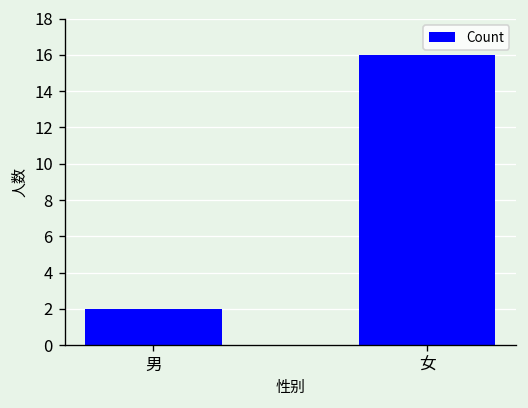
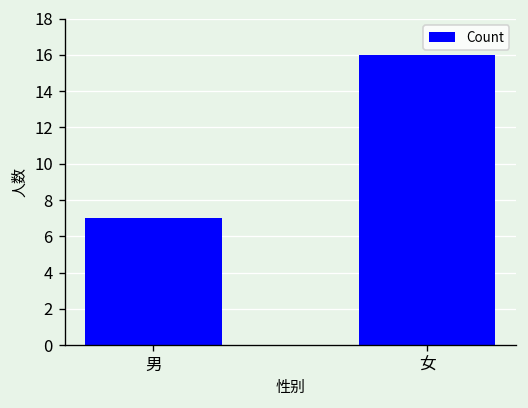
  {
-   "男": 2,
+   "男": 7,
    "女": 16
  }
